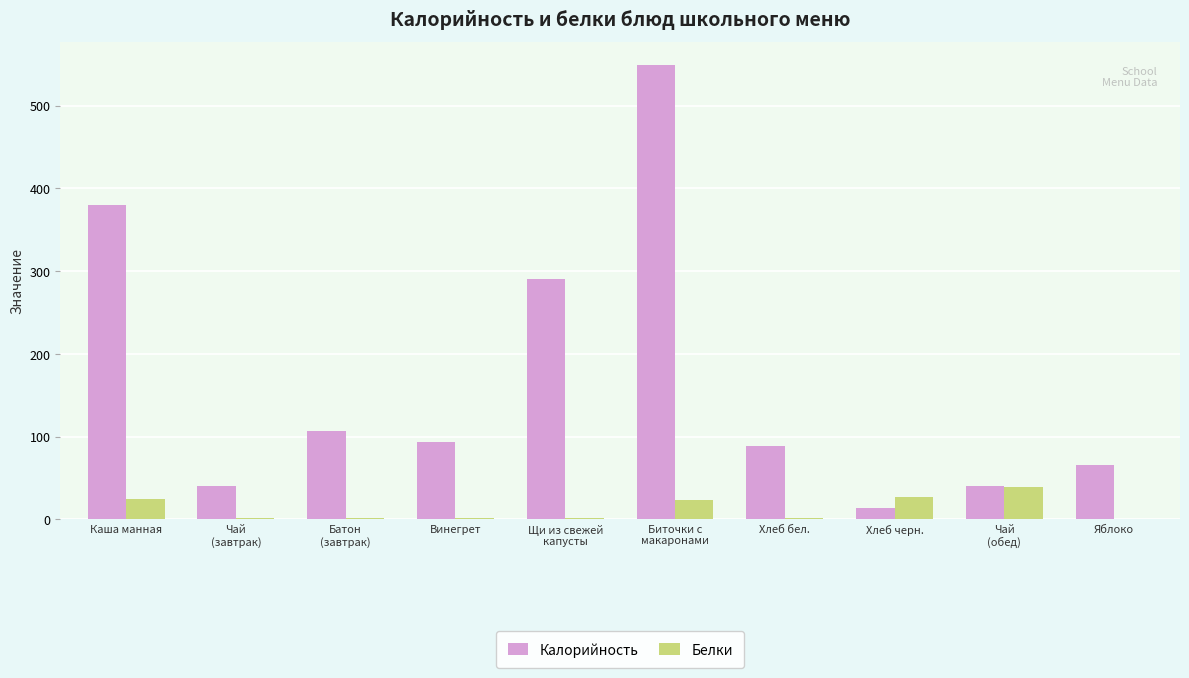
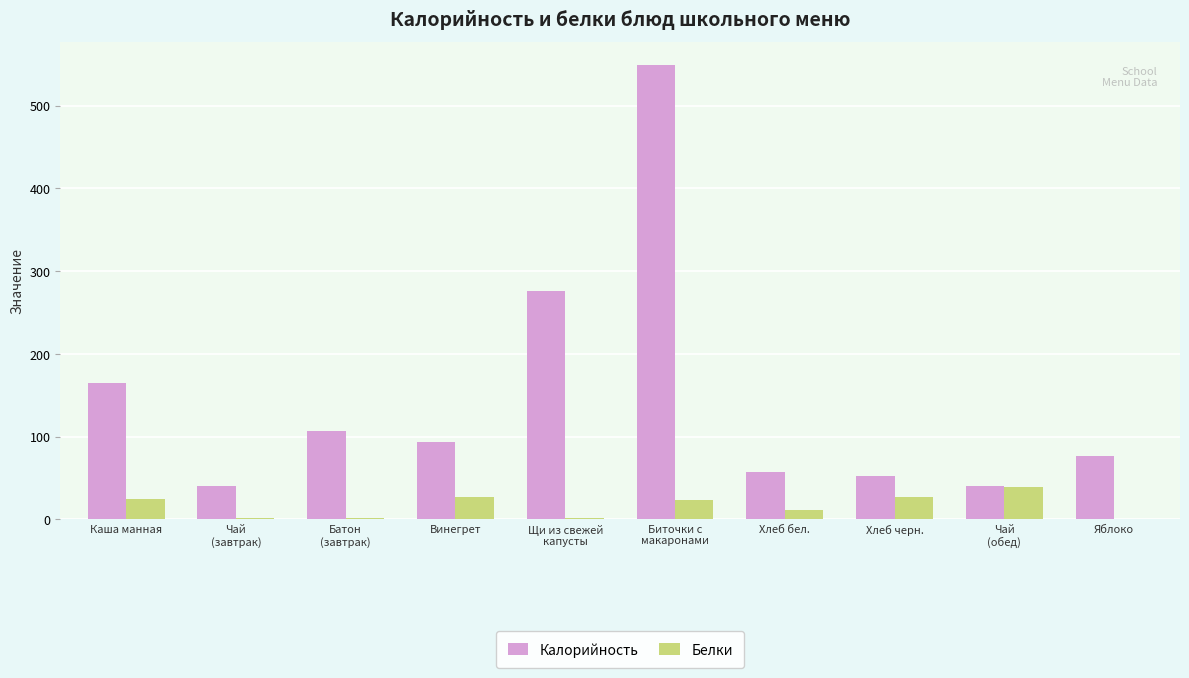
  {
    "Калорийность": {
-     "Каша манная": 380,
+     "Каша манная": 170,
      "Чай (завтрак)": 40,
      "Батон (завтрак)": 110,
      "Винегрет": 90,
-     "Щи из свежей капусты": 290,
+     "Щи из свежей капусты": 280,
      "Биточки с макаронами": 550,
-     "Хлеб бел.": 90,
-     "Хлеб черн.": 10,
+     "Хлеб бел.": 60,
+     "Хлеб черн.": 50,
      "Чай (обед)": 40,
-     "Яблоко": 70
+     "Яблоко": 80
    },
    "Белки": {
      "Каша манная": 20,
-     "Винегрет": 0,
+     "Винегрет": 30,
      "Биточки с макаронами": 20,
-     "Хлеб бел.": 0,
+     "Хлеб бел.": 10,
      "Хлеб черн.": 30,
      "Чай (обед)": 40
    }
  }
